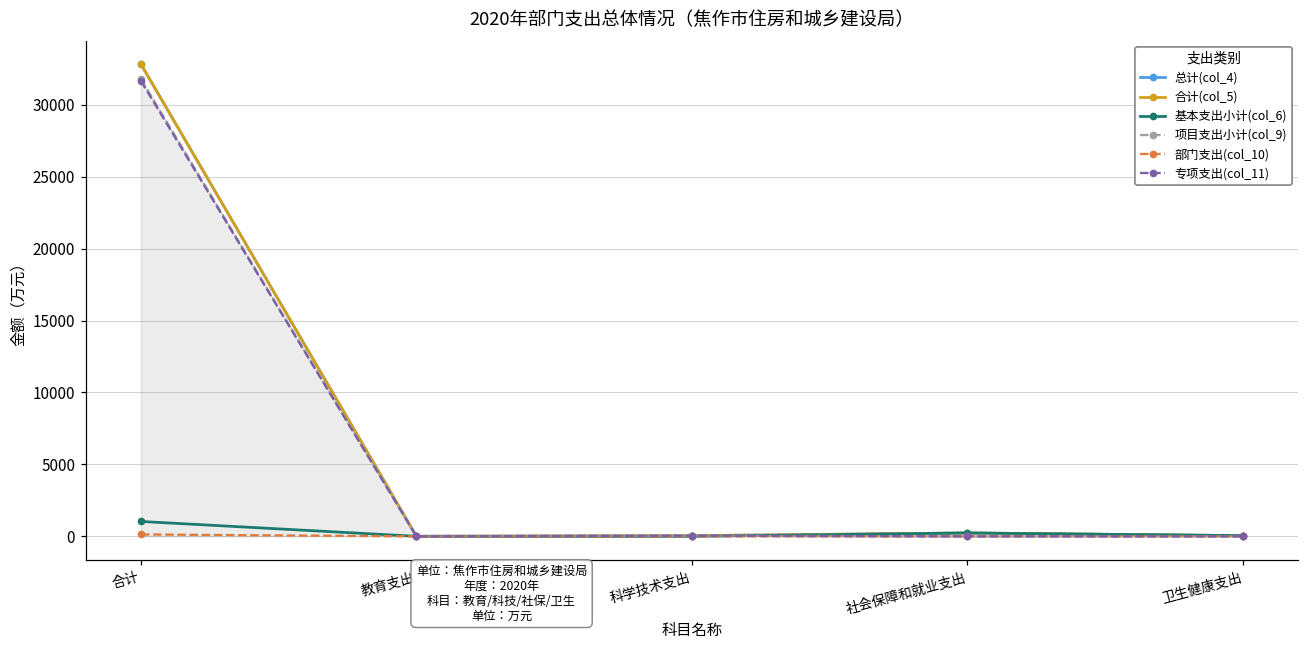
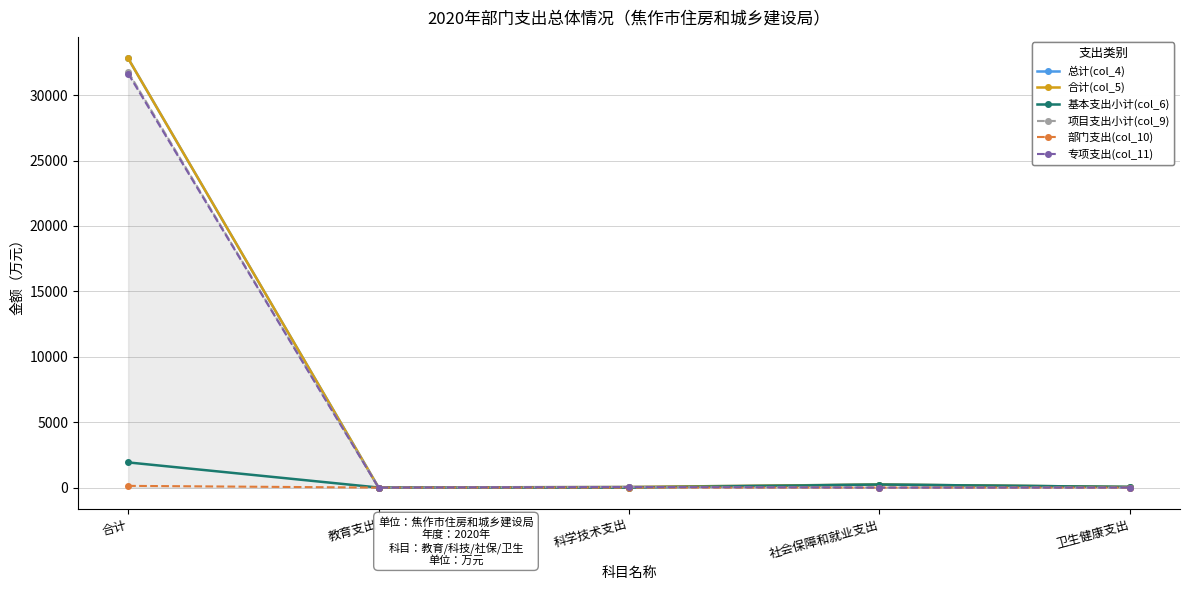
  {
    "基本支出小计(col_6)": {
-     "合计": 1000
+     "合计": 1900
    }
  }
